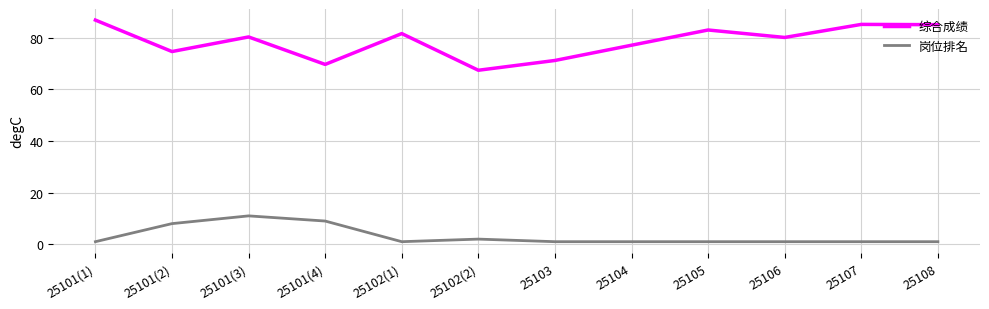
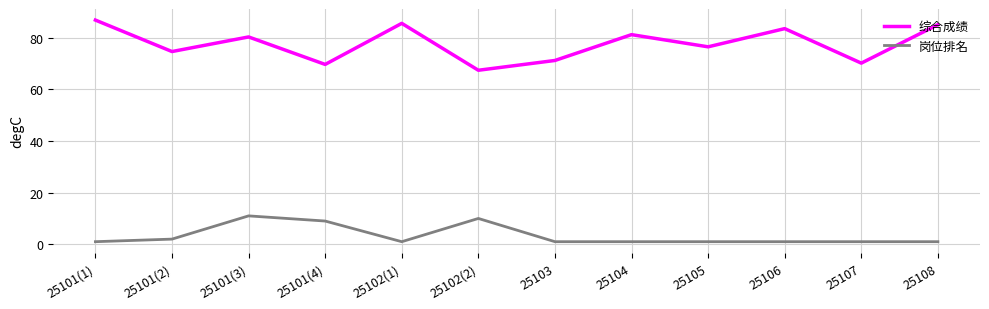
  {
    "综合成绩": {
      "25101(1)": 87,
      "25101(2)": 75,
      "25101(3)": 80,
      "25101(4)": 70,
-     "25102(1)": 82,
+     "25102(1)": 86,
      "25102(2)": 67,
      "25103": 71,
-     "25104": 77,
-     "25105": 83,
-     "25106": 80,
-     "25107": 85,
+     "25104": 81,
+     "25105": 77,
+     "25106": 84,
+     "25107": 70,
      "25108": 85
    },
    "岗位排名": {
      "25101(1)": 1,
-     "25101(2)": 8,
+     "25101(2)": 2,
      "25101(3)": 11,
      "25101(4)": 9,
      "25102(1)": 1,
-     "25102(2)": 2,
+     "25102(2)": 10,
      "25103": 1,
      "25104": 1,
      "25105": 1,
      "25106": 1,
      "25107": 1,
      "25108": 1
    }
  }
